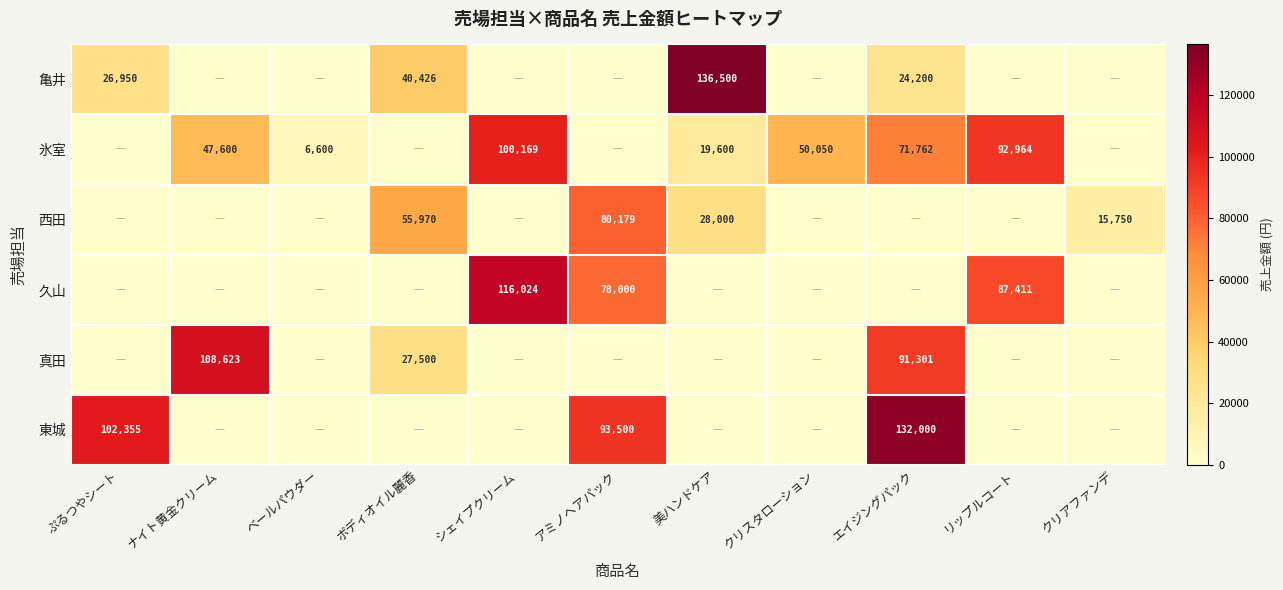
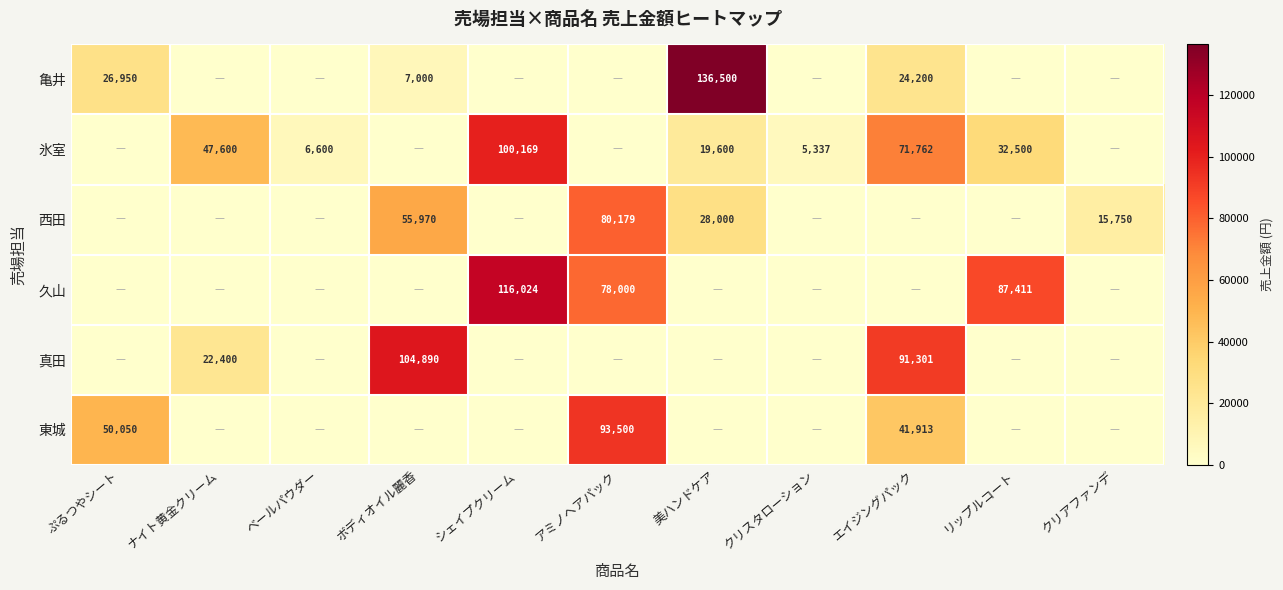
  {
    "亀井": {
      "ぷるつやシート": "26,950",
-     "ボディオイル麗香": "40,426",
+     "ボディオイル麗香": "7,000",
      "美ハンドケア": "136,500",
      "エイジングパック": "24,200"
    },
    "氷室": {
      "ナイト黄金クリーム": "47,600",
      "ベールパウダー": "6,600",
      "シェイプクリーム": "100,169",
      "美ハンドケア": "19,600",
-     "クリスタローション": "50,050",
+     "クリスタローション": "5,337",
      "エイジングパック": "71,762",
-     "リップルコート": "92,964"
+     "リップルコート": "32,500"
    },
    "西田": {
      "ボディオイル麗香": "55,970",
      "アミノヘアパック": "80,179",
      "美ハンドケア": "28,000",
      "クリアファンデ": "15,750"
    },
    "久山": {
      "シェイプクリーム": "116,024",
      "アミノヘアパック": "78,000",
      "リップルコート": "87,411"
    },
    "真田": {
-     "ナイト黄金クリーム": "108,623",
-     "ボディオイル麗香": "27,500",
+     "ナイト黄金クリーム": "22,400",
+     "ボディオイル麗香": "104,890",
      "エイジングパック": "91,301"
    },
    "東城": {
-     "ぷるつやシート": "102,355",
+     "ぷるつやシート": "50,050",
      "アミノヘアパック": "93,500",
-     "エイジングパック": "132,000"
+     "エイジングパック": "41,913"
    }
  }
